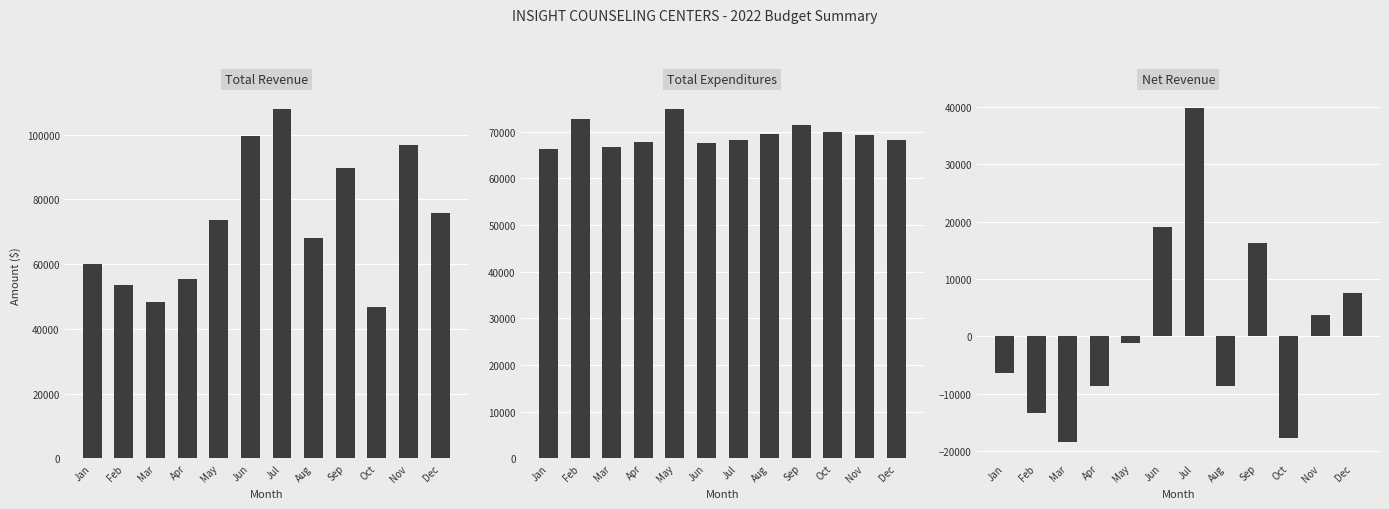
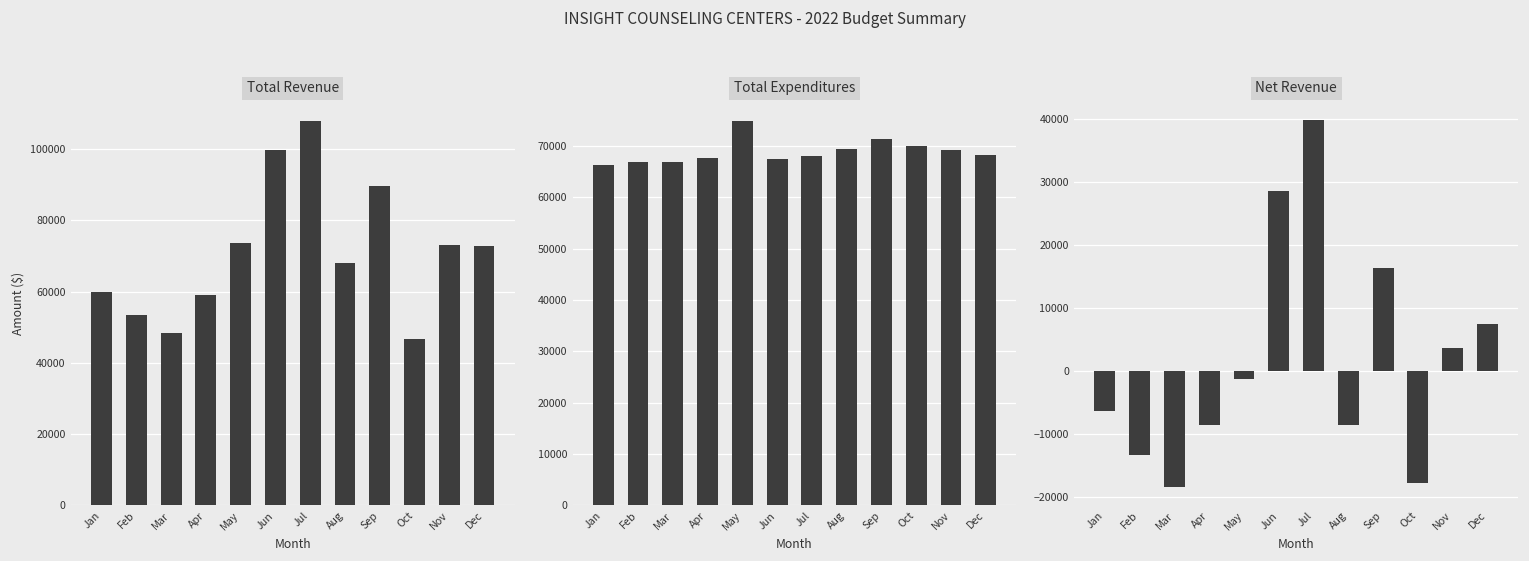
  {
    "Total Revenue": {
      "Jan": 60000,
      "Feb": 53000,
      "Mar": 48000,
-     "Apr": 55000,
+     "Apr": 59000,
      "May": 74000,
      "Jun": 100000,
      "Jul": 108000,
      "Aug": 68000,
      "Sep": 90000,
      "Oct": 47000,
-     "Nov": 97000,
-     "Dec": 76000
+     "Nov": 73000,
+     "Dec": 73000
    },
    "Total Expenditures": {
      "Jan": 66000,
-     "Feb": 73000,
+     "Feb": 67000,
      "Mar": 67000,
      "Apr": 68000,
      "May": 75000,
      "Jun": 68000,
      "Jul": 68000,
      "Aug": 69000,
      "Sep": 71000,
      "Oct": 70000,
      "Nov": 69000,
      "Dec": 68000
    },
    "Net Revenue": {
      "Jan": -6000,
      "Feb": -13000,
      "Mar": -18000,
      "Apr": -9000,
      "May": -1000,
-     "Jun": 19000,
+     "Jun": 29000,
      "Jul": 40000,
      "Aug": -9000,
      "Sep": 16000,
      "Oct": -18000,
      "Nov": 4000,
      "Dec": 7000
    }
  }
